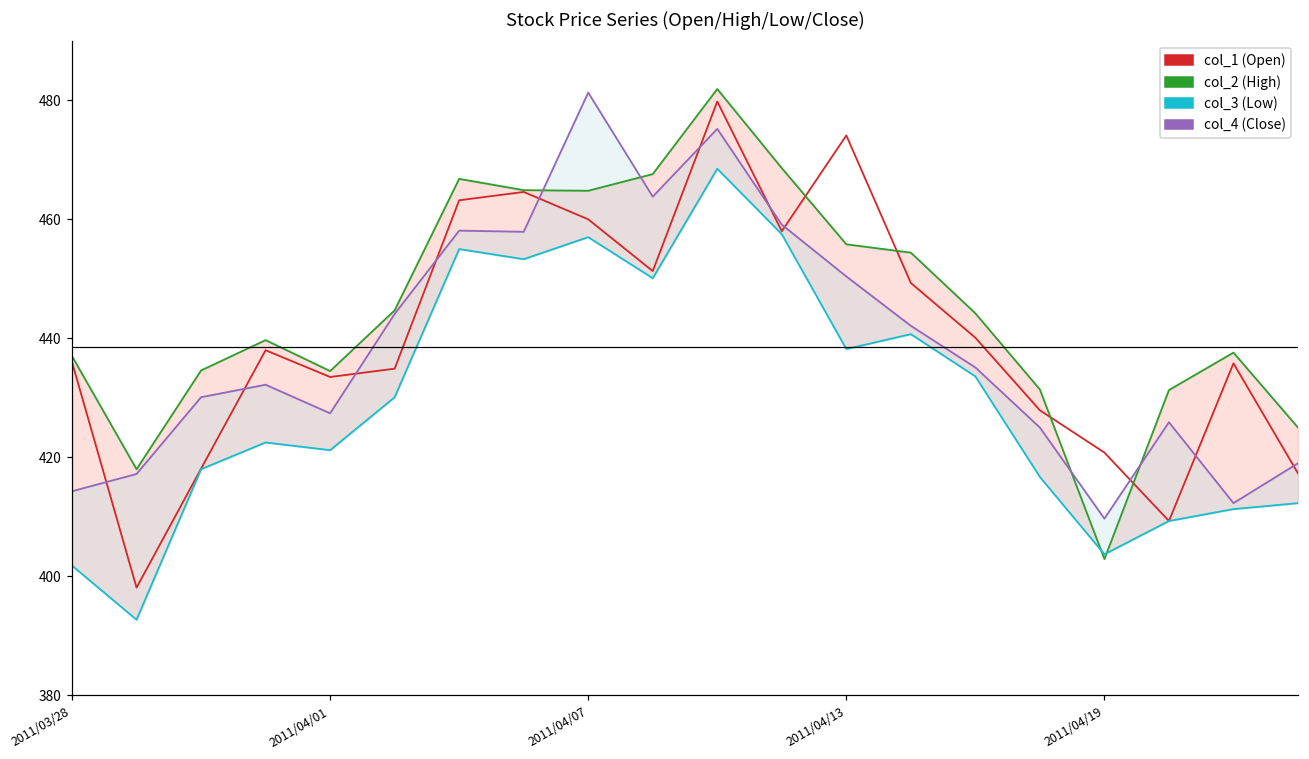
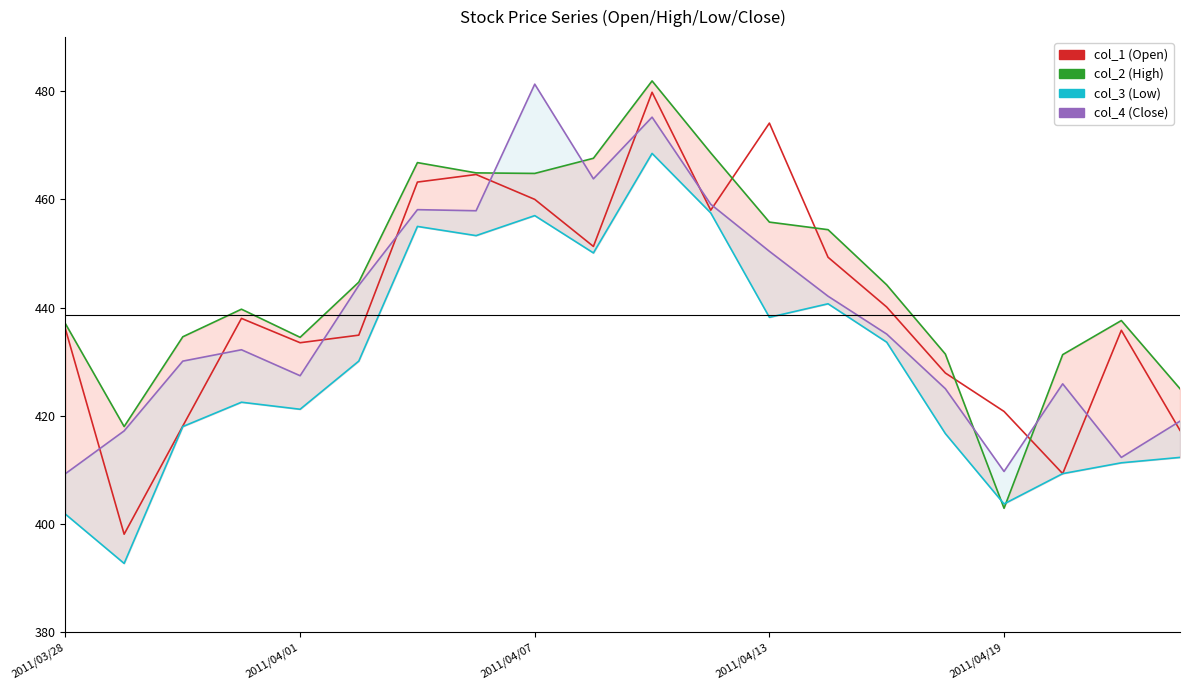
  {
    "col_1 (Open)": {
      "2011/03/28": 436,
      "2011/04/01": 434,
      "2011/04/07": 460,
      "2011/04/13": 474,
      "2011/04/19": 421
    },
    "col_2 (High)": {
      "2011/04/19": 403
    },
    "col_3 (Low)": {
      "2011/03/28": 402,
      "2011/04/01": 421,
      "2011/04/07": 457,
      "2011/04/13": 438
    },
    "col_4 (Close)": {
-     "2011/03/28": 414,
+     "2011/03/28": 409,
      "2011/04/01": 427,
      "2011/04/07": 481,
      "2011/04/13": 450,
      "2011/04/19": 410
    }
  }
